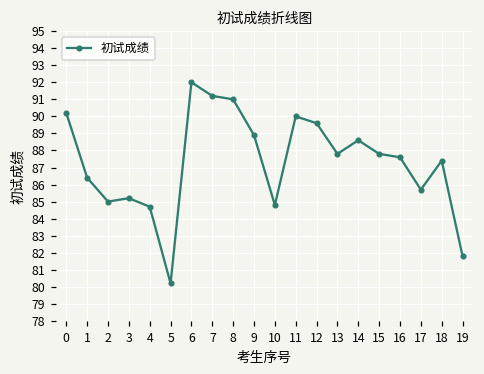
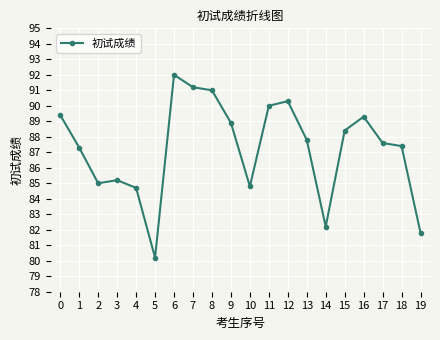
  {
-   "0": 90.2,
-   "1": 86.4,
+   "0": 89.4,
+   "1": 87.3,
    "2": 85.0,
    "3": 85.2,
    "4": 84.7,
    "5": 80.2,
    "6": 92.0,
    "7": 91.2,
    "8": 91.0,
    "9": 88.9,
    "10": 84.8,
    "11": 90.0,
-   "12": 89.6,
+   "12": 90.3,
    "13": 87.8,
-   "14": 88.6,
-   "15": 87.8,
-   "16": 87.6,
-   "17": 85.7,
+   "14": 82.2,
+   "15": 88.4,
+   "16": 89.3,
+   "17": 87.6,
    "18": 87.4,
    "19": 81.8
  }
